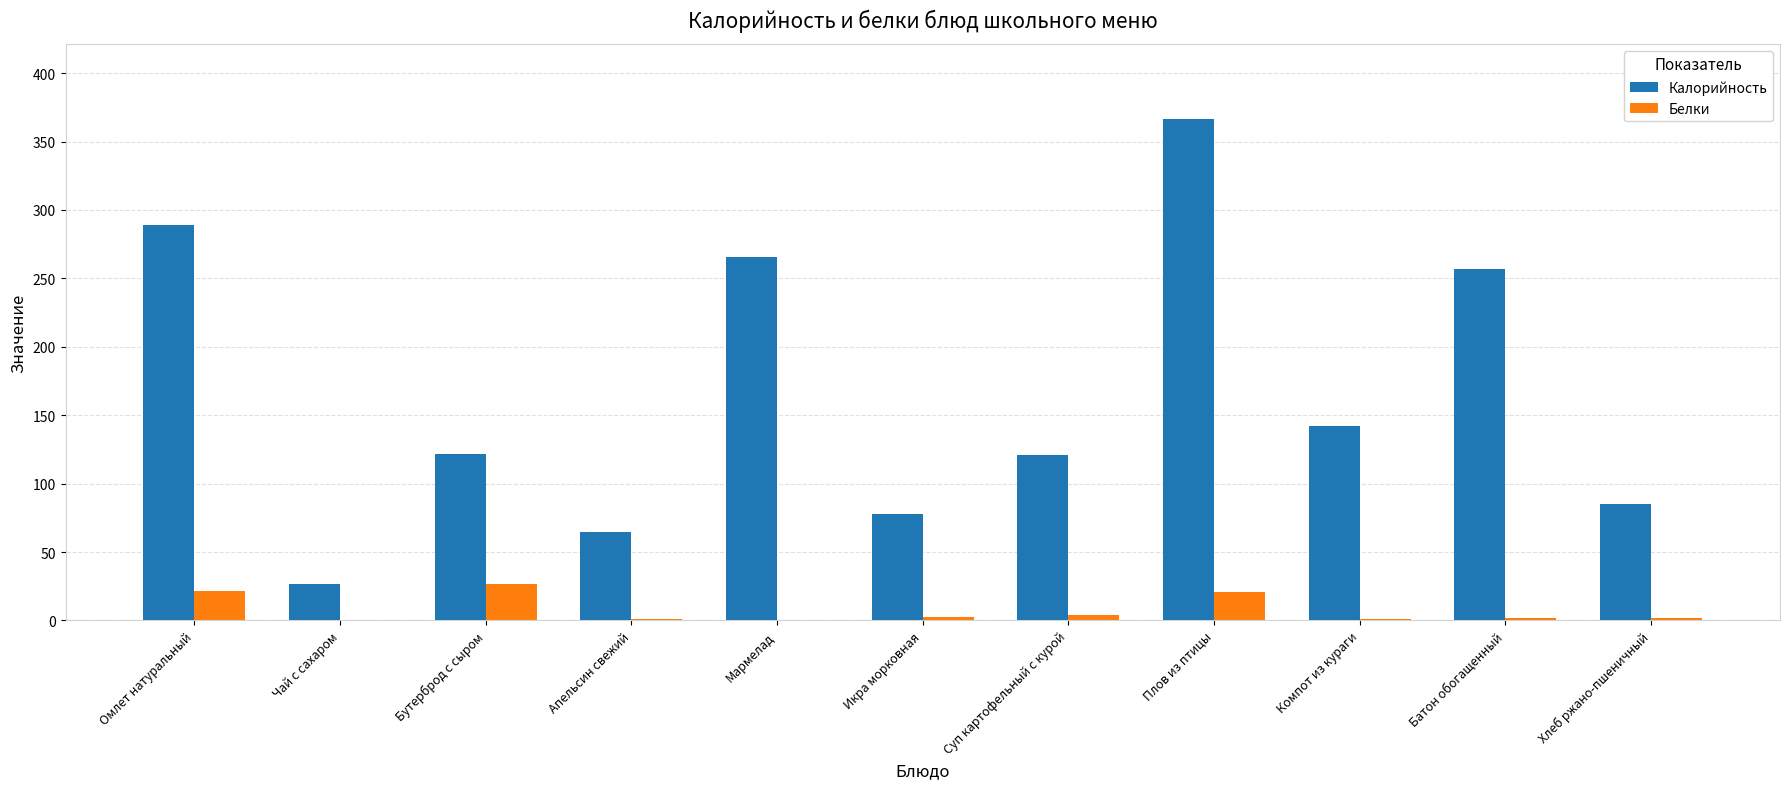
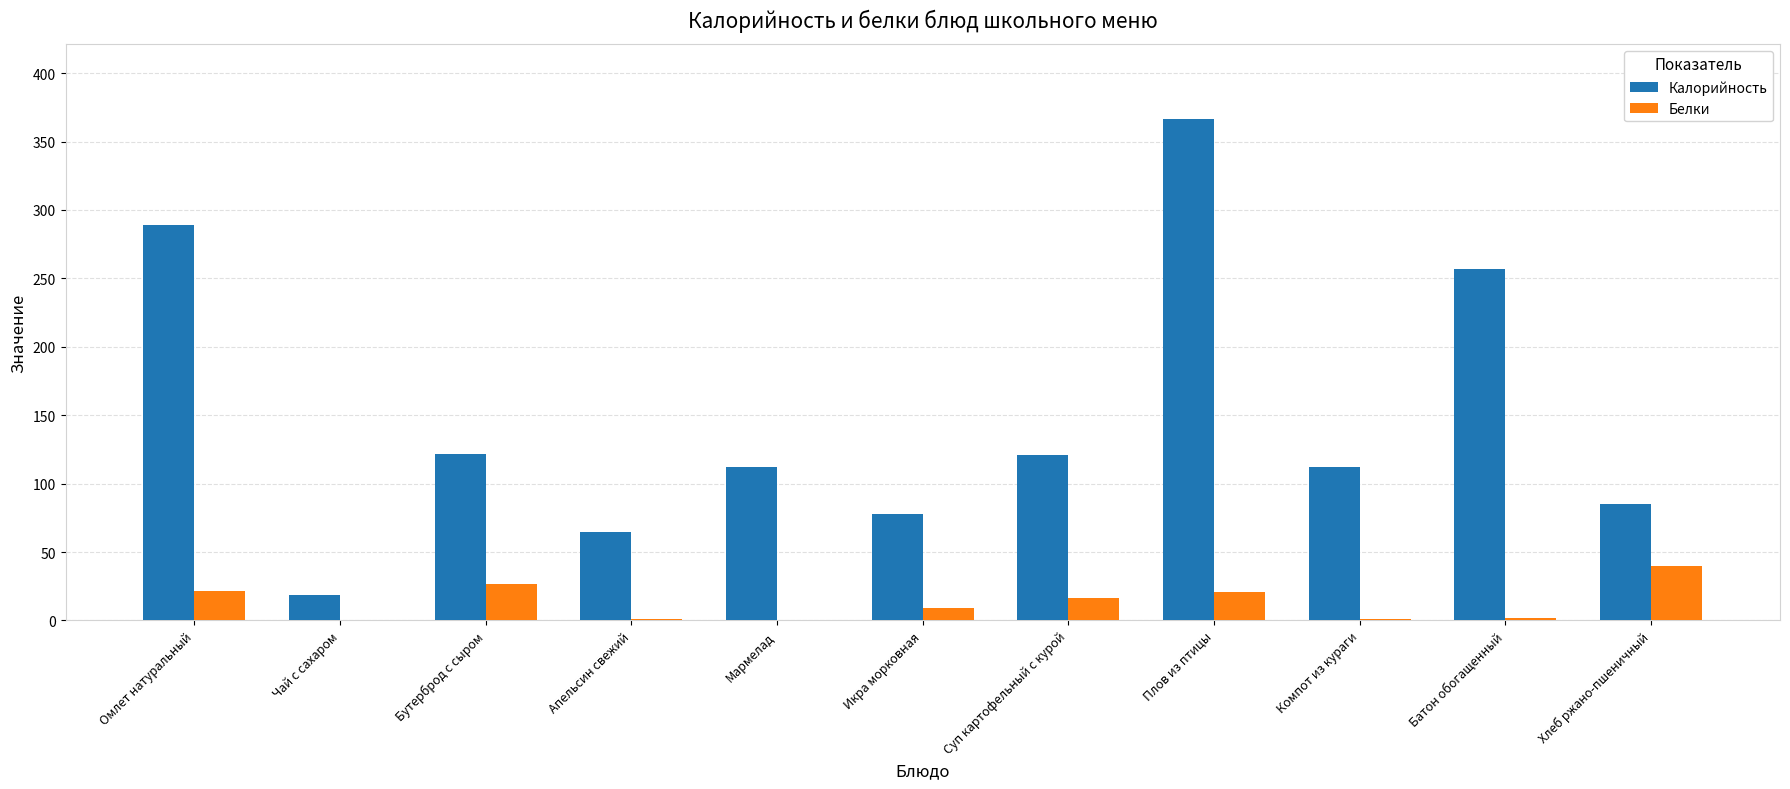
  {
    "Калорийность": {
      "Омлет натуральный": 289,
-     "Чай с сахаром": 27,
+     "Чай с сахаром": 18,
      "Бутерброд с сыром": 122,
      "Апельсин свежий": 65,
-     "Мармелад": 266,
+     "Мармелад": 112,
      "Икра морковная": 78,
      "Суп картофельный с курой": 121,
      "Плов из птицы": 366,
-     "Компот из кураги": 142,
+     "Компот из кураги": 112,
      "Батон обогащенный": 257,
      "Хлеб ржано-пшеничный": 85
    },
    "Белки": {
      "Омлет натуральный": 22,
      "Бутерброд с сыром": 27,
-     "Икра морковная": 3,
-     "Суп картофельный с курой": 4,
+     "Икра морковная": 9,
+     "Суп картофельный с курой": 16,
      "Плов из птицы": 21,
-     "Хлеб ржано-пшеничный": 2
+     "Хлеб ржано-пшеничный": 40
    }
  }
